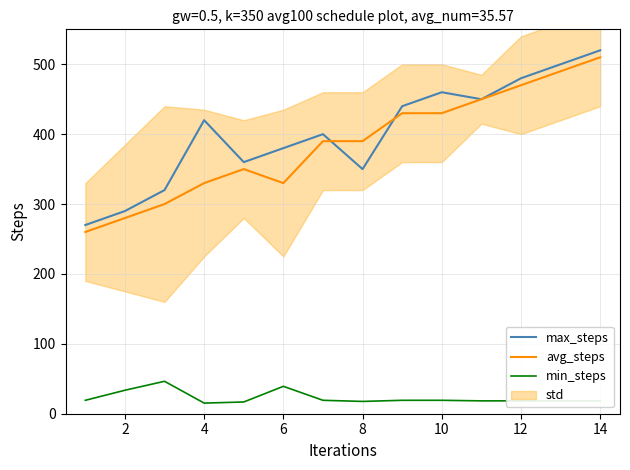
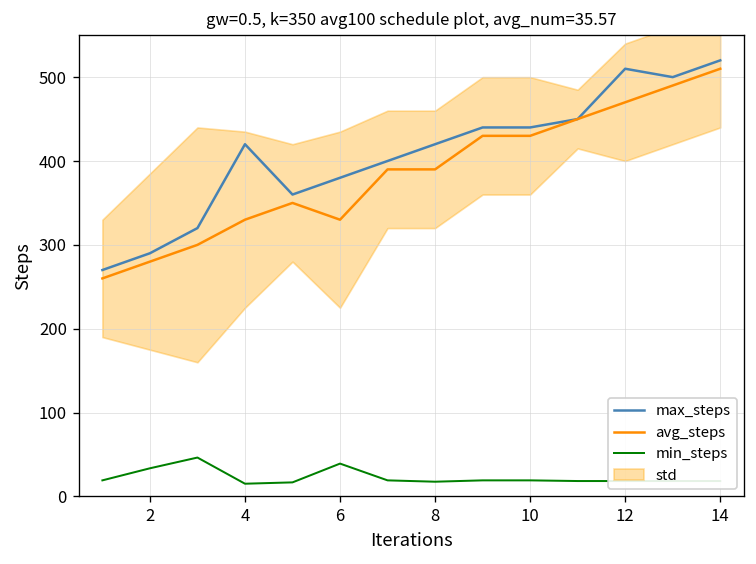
  {
    "max_steps": {
      "2": 290,
      "4": 420,
      "6": 380,
-     "8": 350,
-     "10": 460,
-     "12": 480,
+     "8": 420,
+     "10": 440,
+     "12": 510,
      "14": 520
    },
    "min_steps": {
      "2": 30,
      "4": 20,
      "6": 40,
      "8": 20,
      "10": 20
    }
  }
